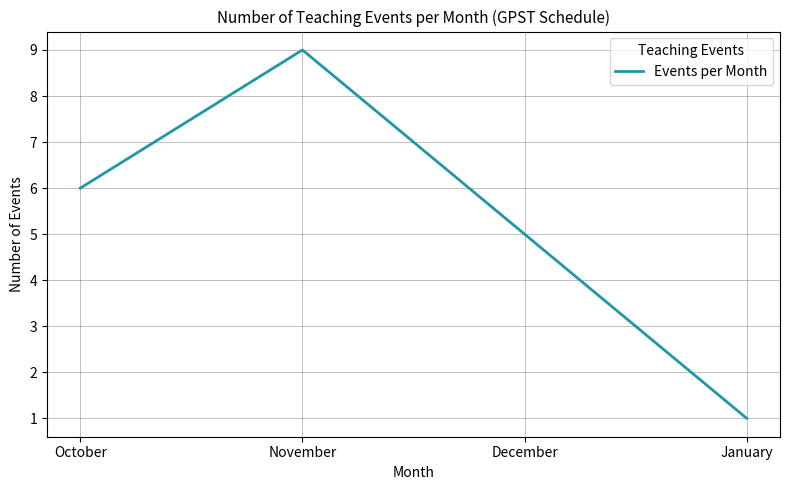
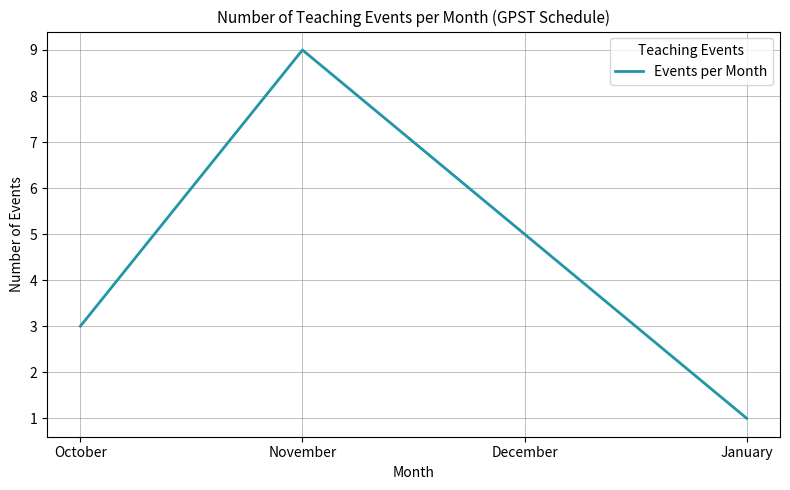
  {
-   "October": 6,
+   "October": 3,
    "November": 9,
    "December": 5,
    "January": 1
  }
